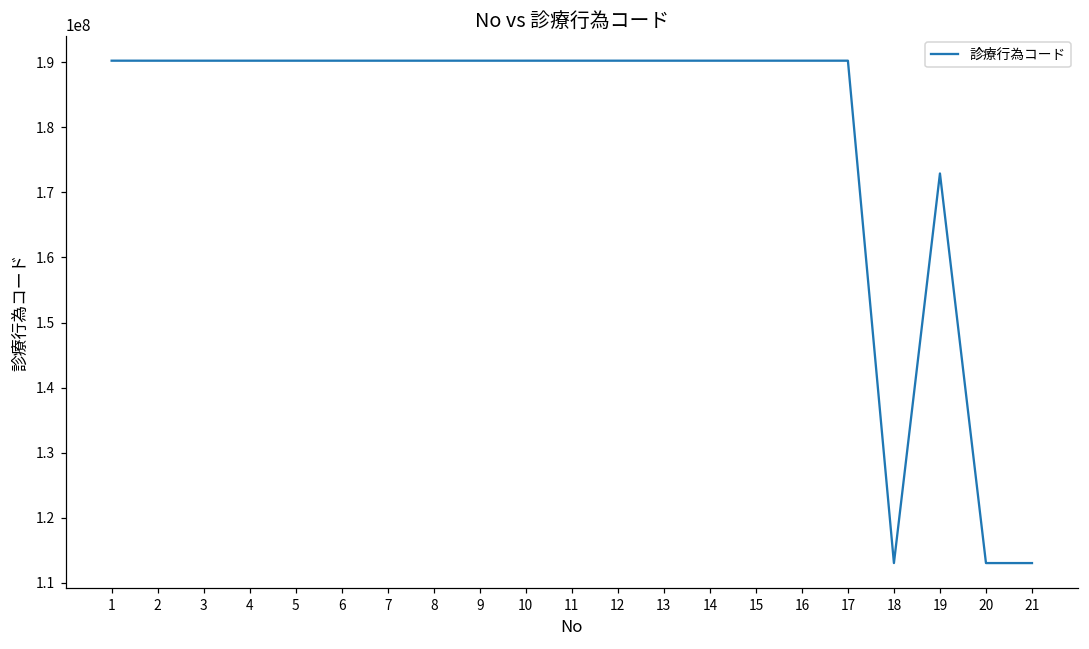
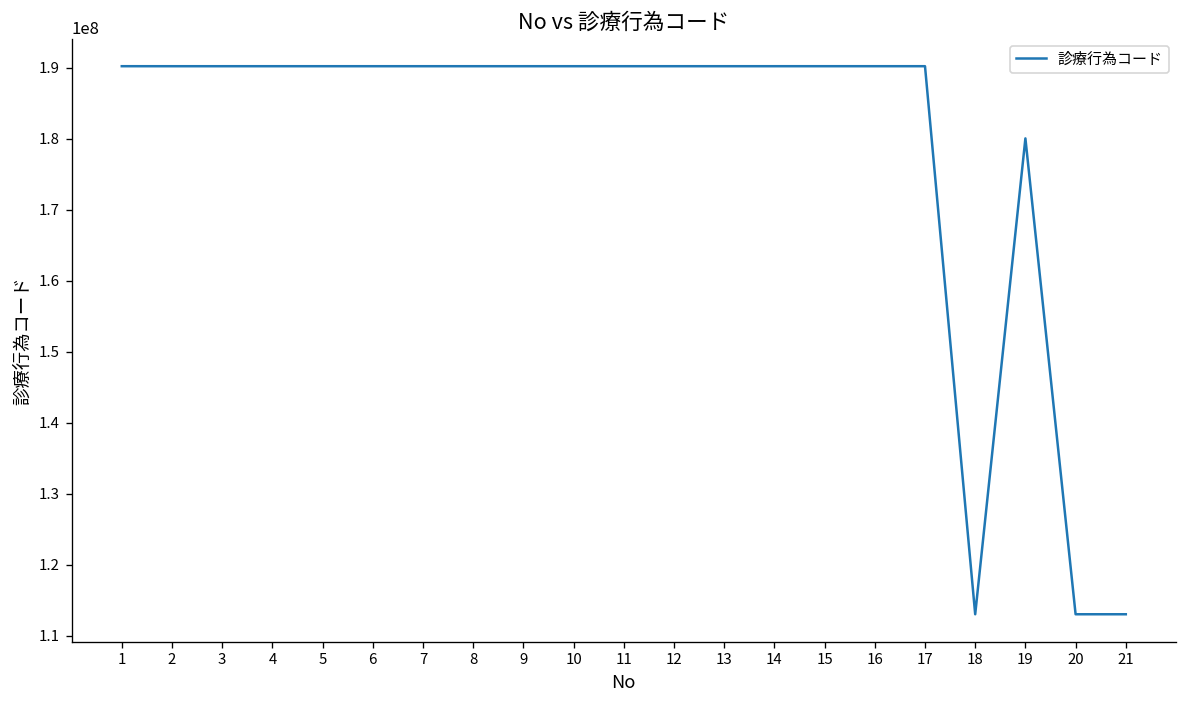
  {
    "1": 190000000,
    "2": 190000000,
    "3": 190000000,
    "4": 190000000,
    "5": 190000000,
    "6": 190000000,
    "7": 190000000,
    "8": 190000000,
    "9": 190000000,
    "10": 190000000,
    "11": 190000000,
    "12": 190000000,
    "13": 190000000,
    "14": 190000000,
    "15": 190000000,
    "16": 190000000,
    "17": 190000000,
    "18": 113000000,
-   "19": 173000000,
+   "19": 180000000,
    "20": 113000000,
    "21": 113000000
  }
